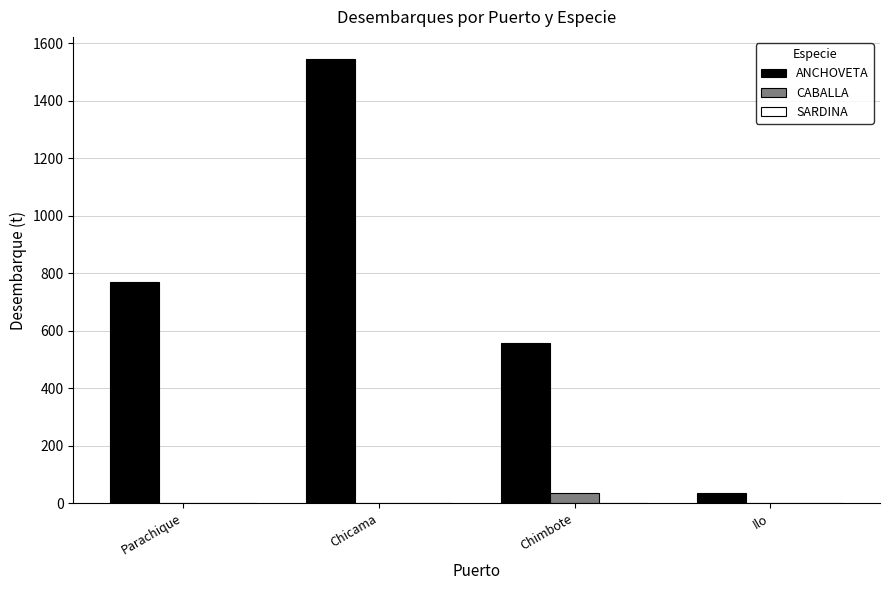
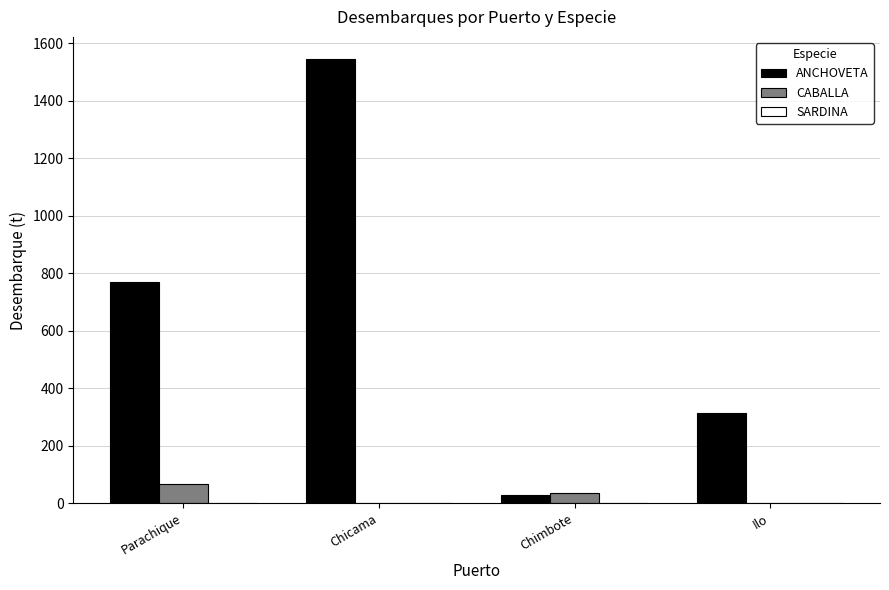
  {
    "ANCHOVETA": {
      "Parachique": 770,
      "Chicama": 1540,
-     "Chimbote": 560,
-     "Ilo": 40
+     "Chimbote": 30,
+     "Ilo": 310
    },
    "CABALLA": {
-     "Parachique": 0,
+     "Parachique": 70,
      "Chimbote": 40,
      "Ilo": 0
    },
    "SARDINA": {
      "Parachique": 0,
      "Chicama": 0,
      "Chimbote": 0,
      "Ilo": 0
    }
  }
